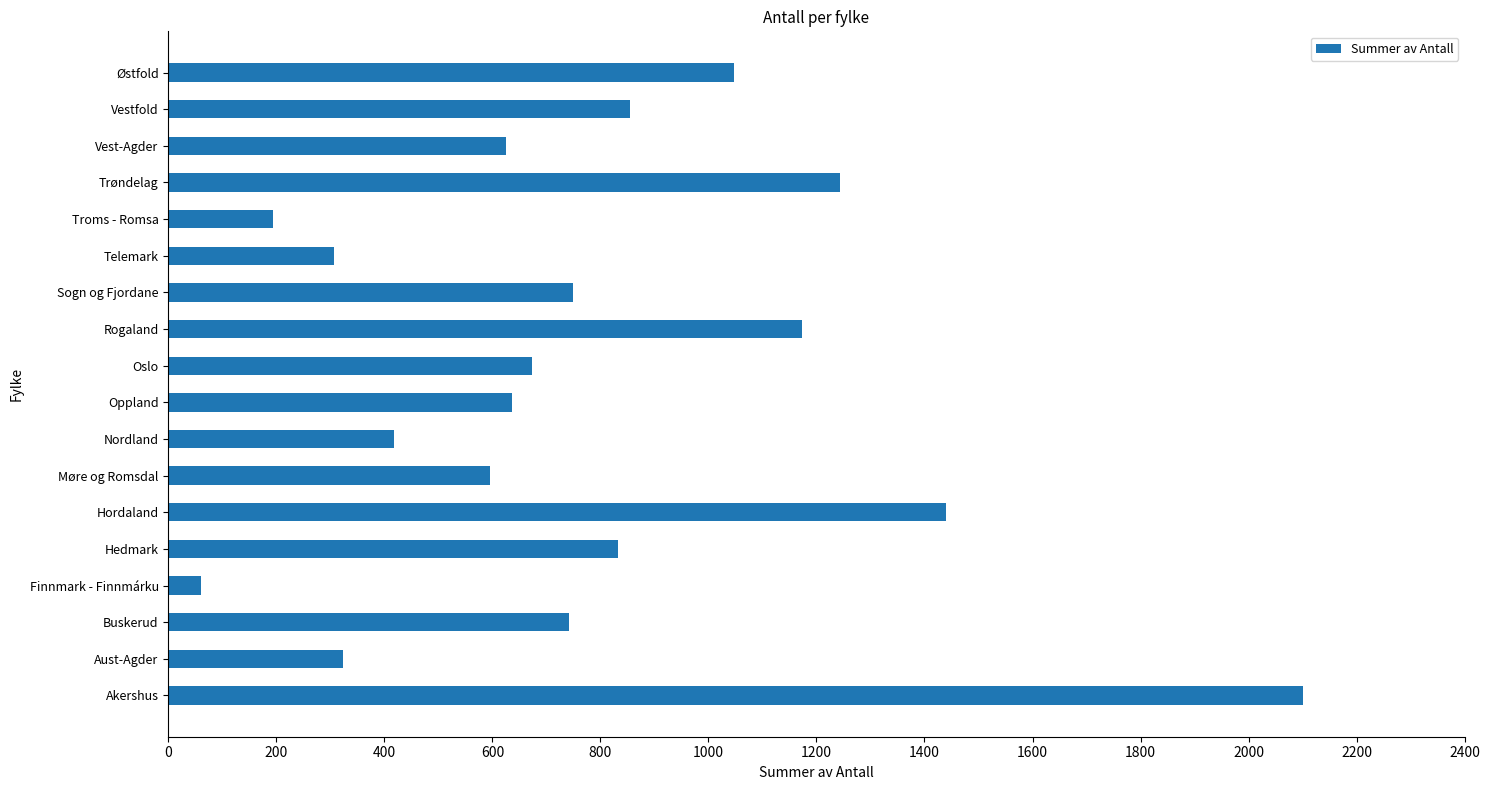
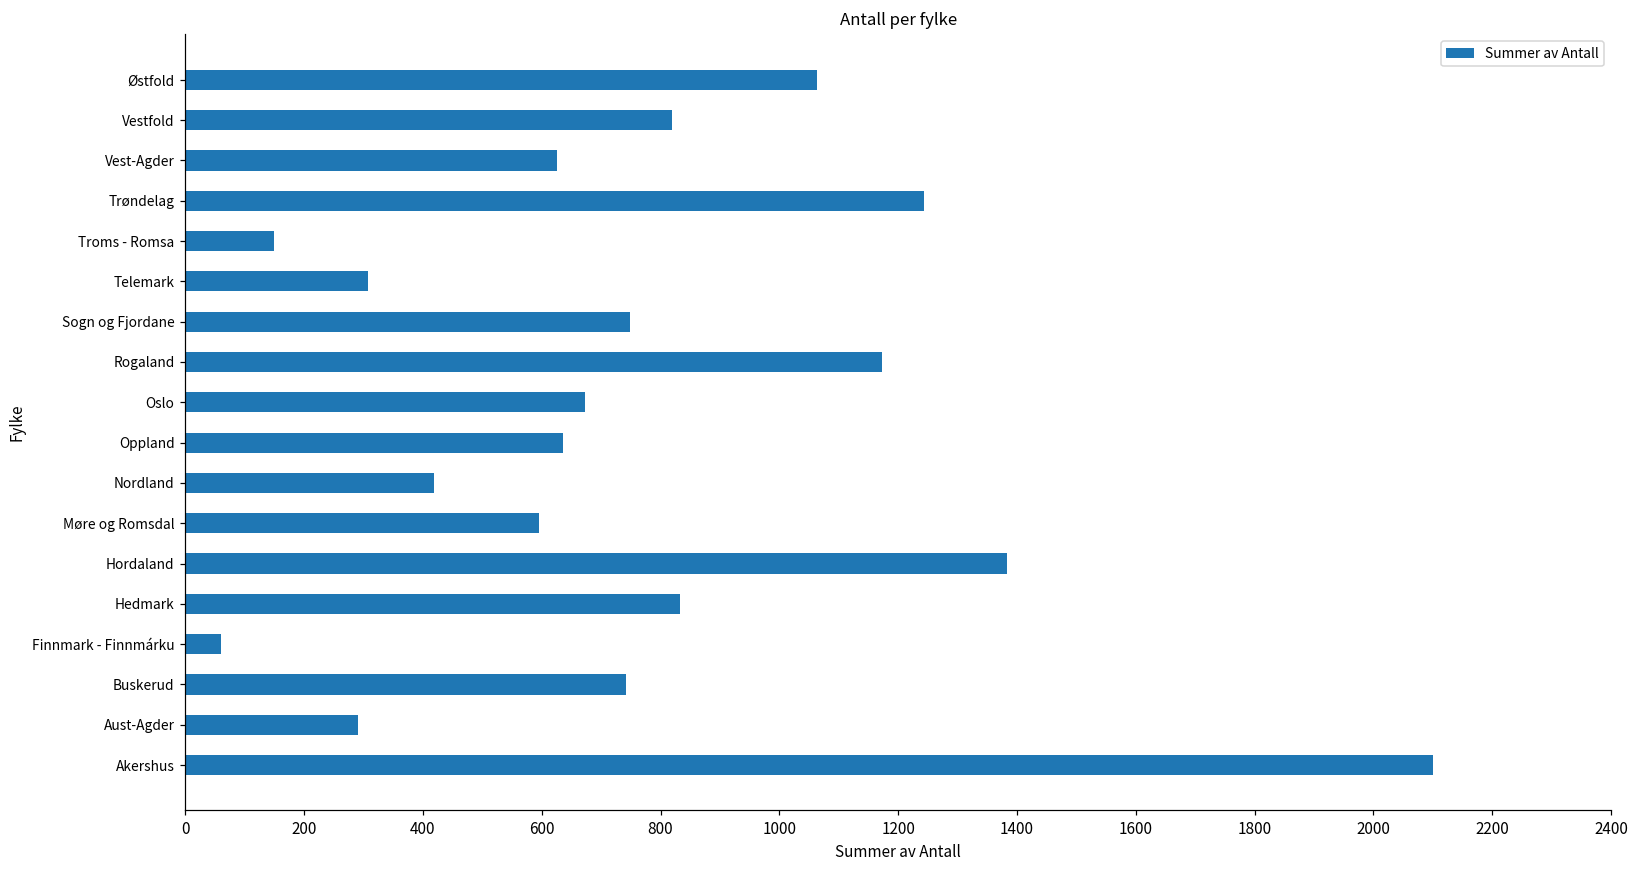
  {
-   "Østfold": 1050,
-   "Vestfold": 860,
+   "Østfold": 1060,
+   "Vestfold": 820,
    "Vest-Agder": 630,
    "Trøndelag": 1240,
-   "Troms - Romsa": 190,
+   "Troms - Romsa": 150,
    "Telemark": 310,
    "Sogn og Fjordane": 750,
    "Rogaland": 1170,
    "Oslo": 670,
    "Oppland": 640,
    "Nordland": 420,
    "Møre og Romsdal": 600,
-   "Hordaland": 1440,
+   "Hordaland": 1380,
    "Hedmark": 830,
    "Finnmark - Finnmárku": 60,
    "Buskerud": 740,
-   "Aust-Agder": 320,
+   "Aust-Agder": 290,
    "Akershus": 2100
  }
